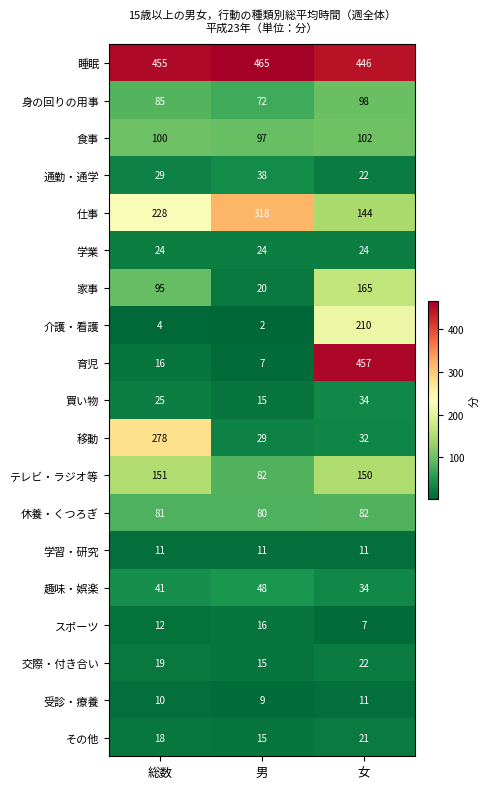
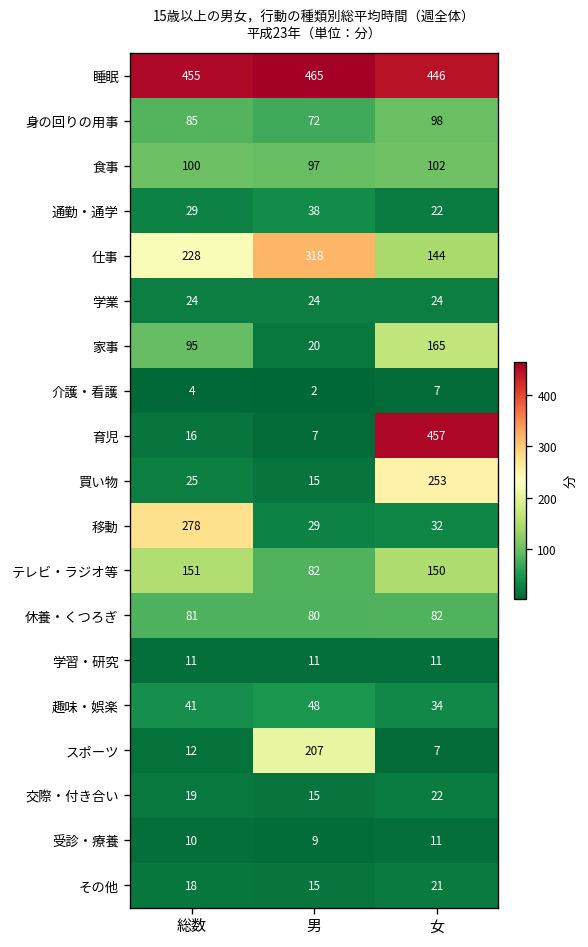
  {
    "睡眠": {
      "総数": 455,
      "男": 465,
      "女": 446
    },
    "身の回りの用事": {
      "総数": 85,
      "男": 72,
      "女": 98
    },
    "食事": {
      "総数": 100,
      "男": 97,
      "女": 102
    },
    "通勤・通学": {
      "総数": 29,
      "男": 38,
      "女": 22
    },
    "仕事": {
      "総数": 228,
      "男": 318,
      "女": 144
    },
    "学業": {
      "総数": 24,
      "男": 24,
      "女": 24
    },
    "家事": {
      "総数": 95,
      "男": 20,
      "女": 165
    },
    "介護・看護": {
      "総数": 4,
      "男": 2,
-     "女": 210
+     "女": 7
    },
    "育児": {
      "総数": 16,
      "男": 7,
      "女": 457
    },
    "買い物": {
      "総数": 25,
      "男": 15,
-     "女": 34
+     "女": 253
    },
    "移動": {
      "総数": 278,
      "男": 29,
      "女": 32
    },
    "テレビ・ラジオ等": {
      "総数": 151,
      "男": 82,
      "女": 150
    },
    "休養・くつろぎ": {
      "総数": 81,
      "男": 80,
      "女": 82
    },
    "学習・研究": {
      "総数": 11,
      "男": 11,
      "女": 11
    },
    "趣味・娯楽": {
      "総数": 41,
      "男": 48,
      "女": 34
    },
    "スポーツ": {
      "総数": 12,
-     "男": 16,
+     "男": 207,
      "女": 7
    },
    "交際・付き合い": {
      "総数": 19,
      "男": 15,
      "女": 22
    },
    "受診・療養": {
      "総数": 10,
      "男": 9,
      "女": 11
    },
    "その他": {
      "総数": 18,
      "男": 15,
      "女": 21
    }
  }
